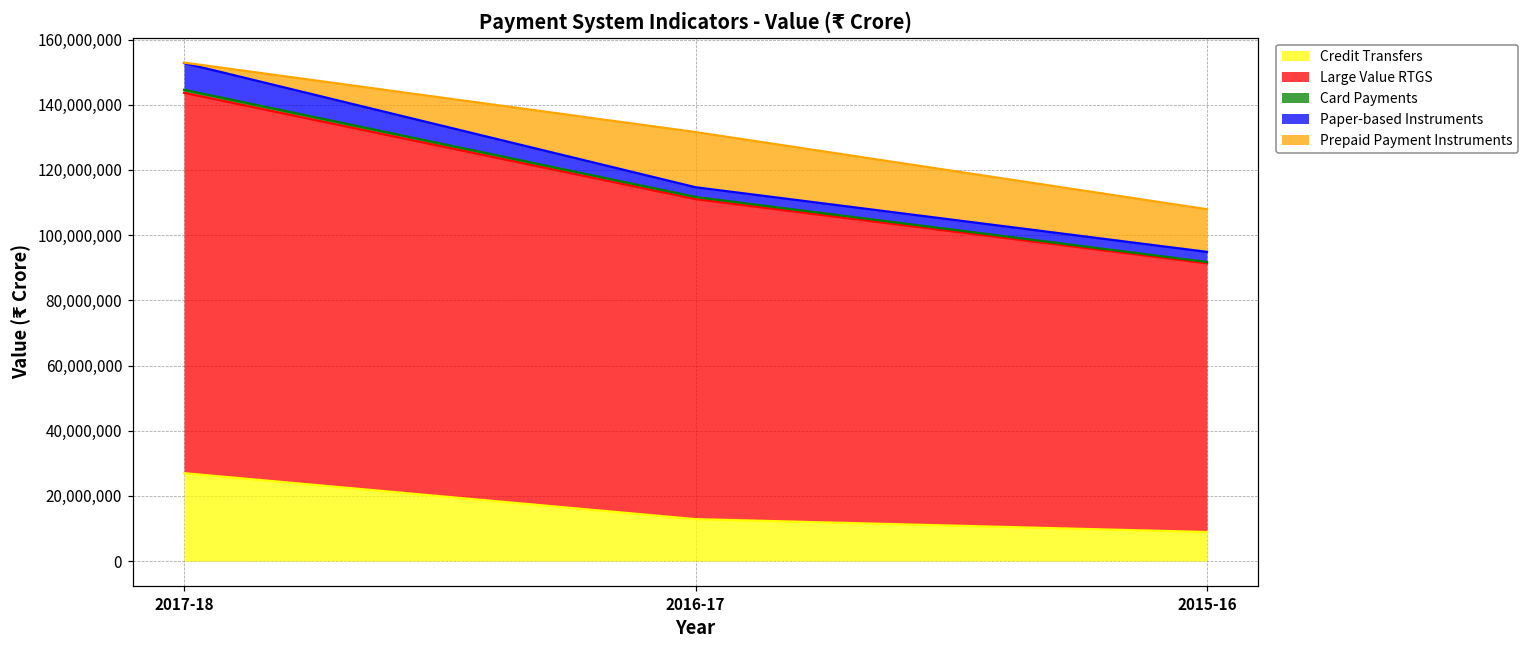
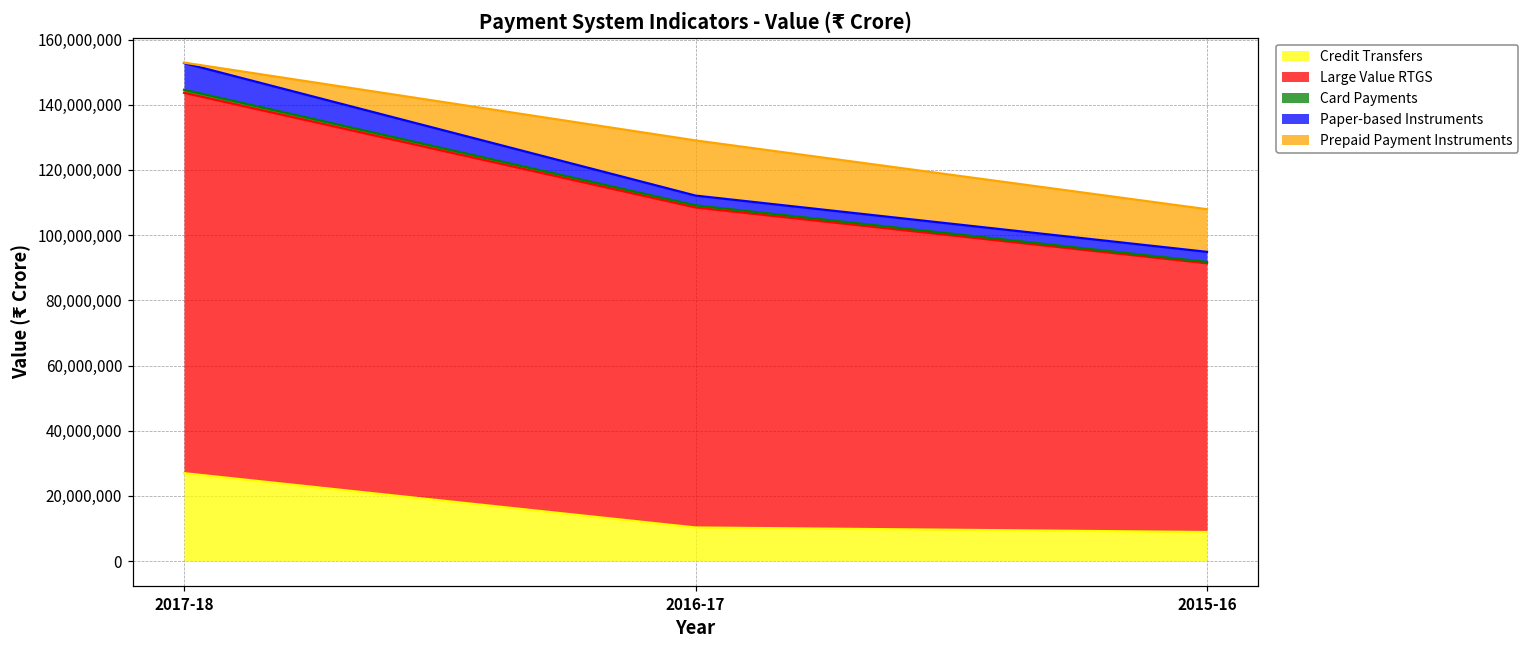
  {
    "Credit Transfers": {
      "2017-18": "27,000,000",
-     "2016-17": "13,000,000",
+     "2016-17": "10,000,000",
      "2015-16": "9,000,000"
    },
    "Large Value RTGS": {
      "2017-18": "117,000,000"
    },
    "Card Payments": {
      "2017-18": "1,000,000"
    },
    "Paper-based Instruments": {
      "2016-17": "3,000,000",
      "2015-16": "3,000,000"
    },
    "Prepaid Payment Instruments": {
      "2016-17": "17,000,000",
      "2015-16": "13,000,000"
    }
  }
